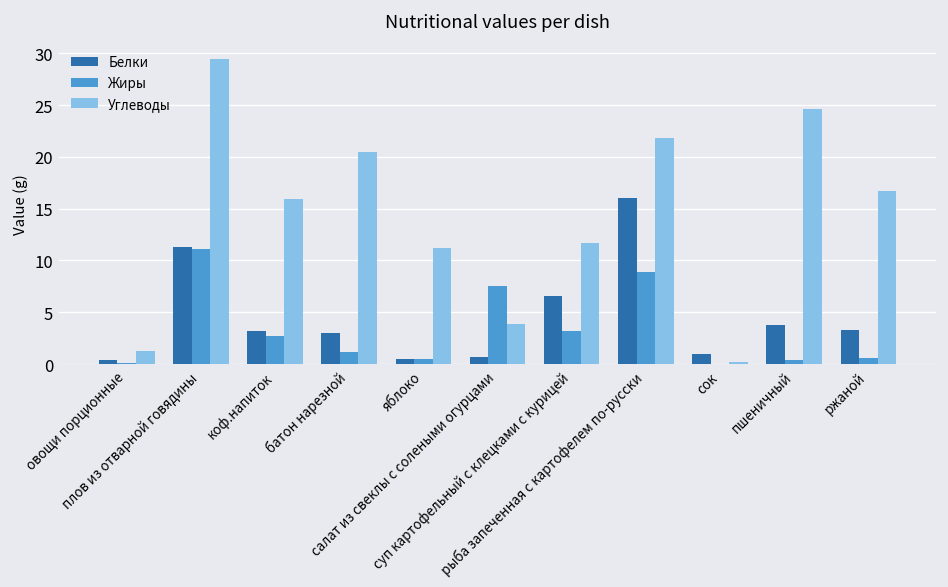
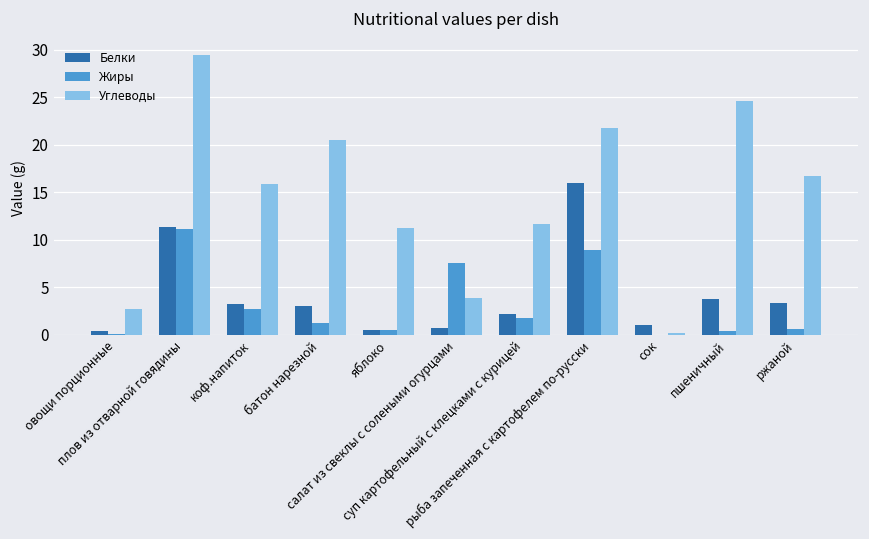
  {
    "Белки": {
      "овощи порционные": 0,
      "плов из отварной говядины": 11,
      "коф.напиток": 3,
      "батон нарезной": 3,
      "яблоко": 1,
      "салат из свеклы с солеными огурцами": 1,
-     "суп картофельный с клецками с курицей": 7,
+     "суп картофельный с клецками с курицей": 2,
      "рыба запеченная с картофелем по-русски": 16,
      "сок": 1,
      "пшеничный": 4,
      "ржаной": 3
    },
    "Жиры": {
      "плов из отварной говядины": 11,
      "коф.напиток": 3,
      "батон нарезной": 1,
      "яблоко": 1,
      "салат из свеклы с солеными огурцами": 8,
-     "суп картофельный с клецками с курицей": 3,
+     "суп картофельный с клецками с курицей": 2,
      "рыба запеченная с картофелем по-русски": 9,
      "сок": 0,
      "пшеничный": 0,
      "ржаной": 1
    },
    "Углеводы": {
-     "овощи порционные": 1,
+     "овощи порционные": 3,
      "плов из отварной говядины": 30,
      "коф.напиток": 16,
      "батон нарезной": 21,
      "яблоко": 11,
      "салат из свеклы с солеными огурцами": 4,
      "суп картофельный с клецками с курицей": 12,
      "рыба запеченная с картофелем по-русски": 22,
      "пшеничный": 25,
      "ржаной": 17
    }
  }
